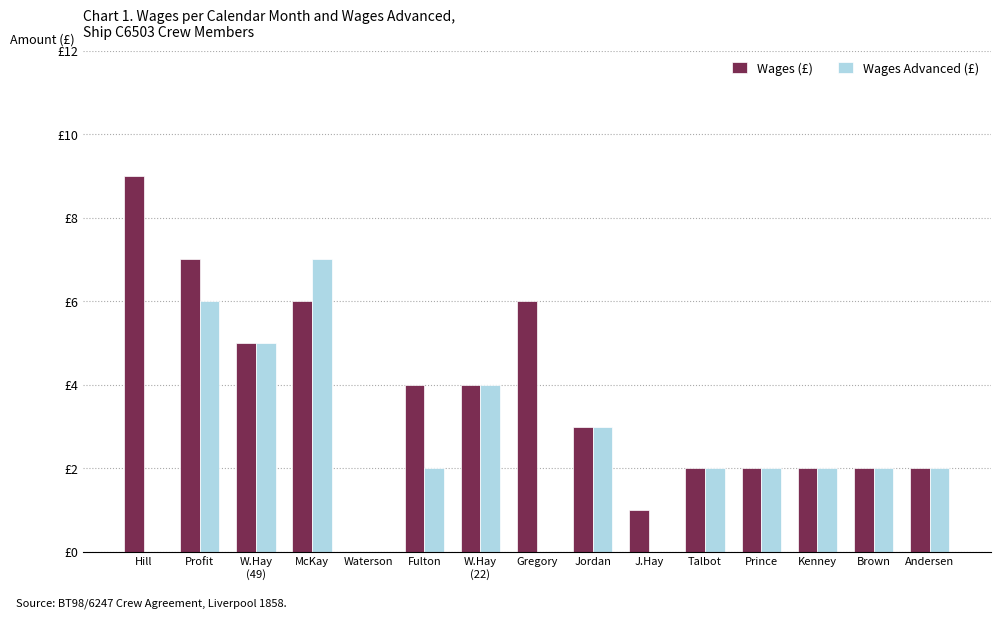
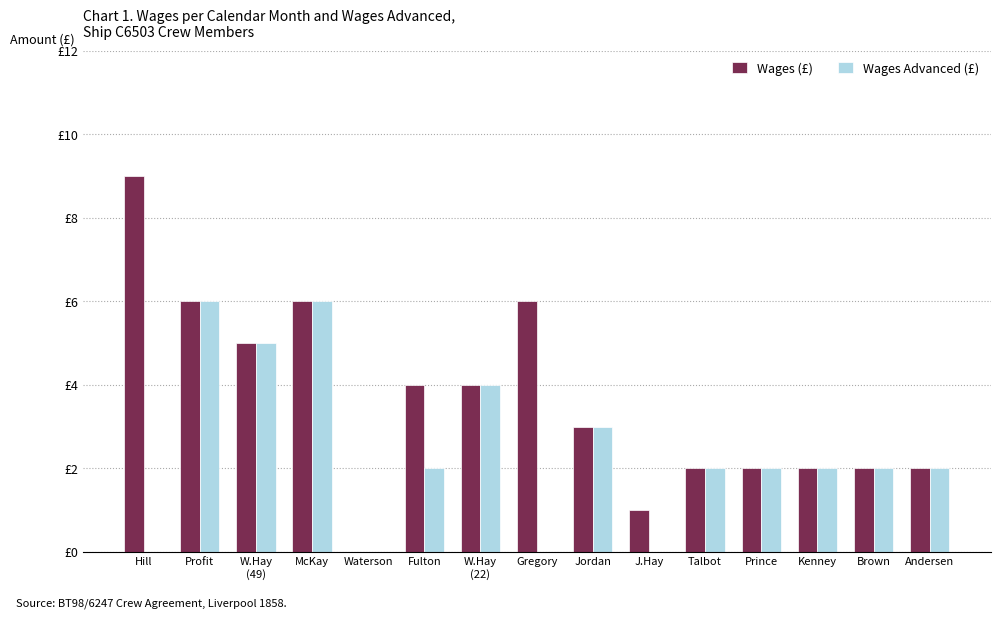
  {
    "Wages (£)": {
      "Hill": "£9",
-     "Profit": "£7",
+     "Profit": "£6",
      "W.Hay (49)": "£5",
      "McKay": "£6",
      "Waterson": "£0",
      "Fulton": "£4",
      "W.Hay (22)": "£4",
      "Gregory": "£6",
      "Jordan": "£3",
      "J.Hay": "£1",
      "Talbot": "£2",
      "Prince": "£2",
      "Kenney": "£2",
      "Brown": "£2",
      "Andersen": "£2"
    },
    "Wages Advanced (£)": {
      "Hill": "£0",
      "Profit": "£6",
      "W.Hay (49)": "£5",
-     "McKay": "£7",
+     "McKay": "£6",
      "Waterson": "£0",
      "Fulton": "£2",
      "W.Hay (22)": "£4",
      "Gregory": "£0",
      "Jordan": "£3",
      "J.Hay": "£0",
      "Talbot": "£2",
      "Prince": "£2",
      "Kenney": "£2",
      "Brown": "£2",
      "Andersen": "£2"
    }
  }
